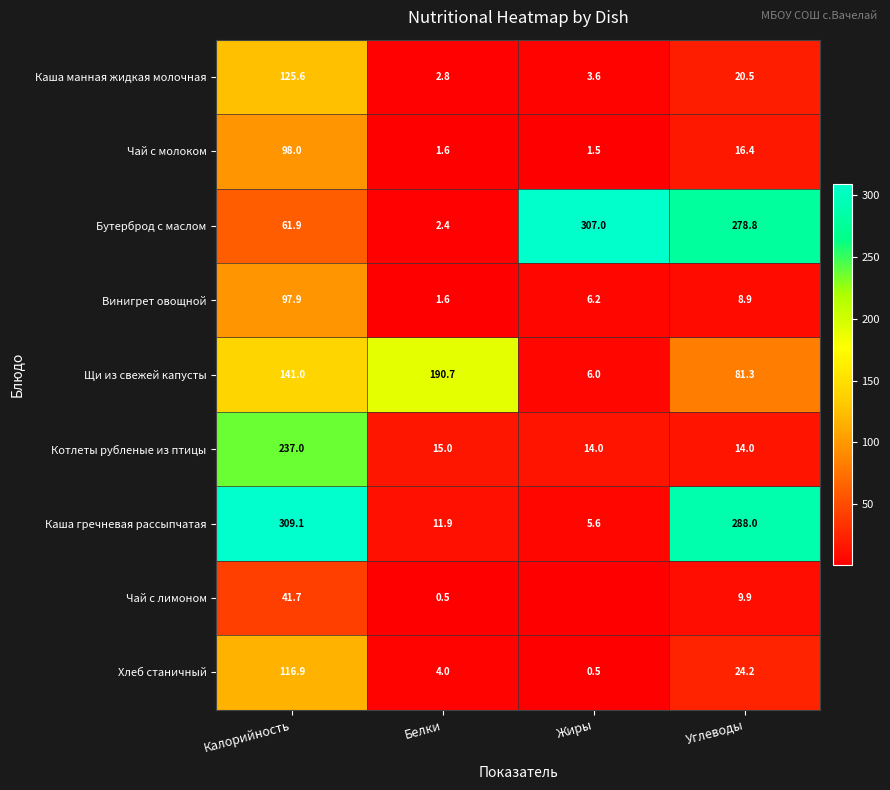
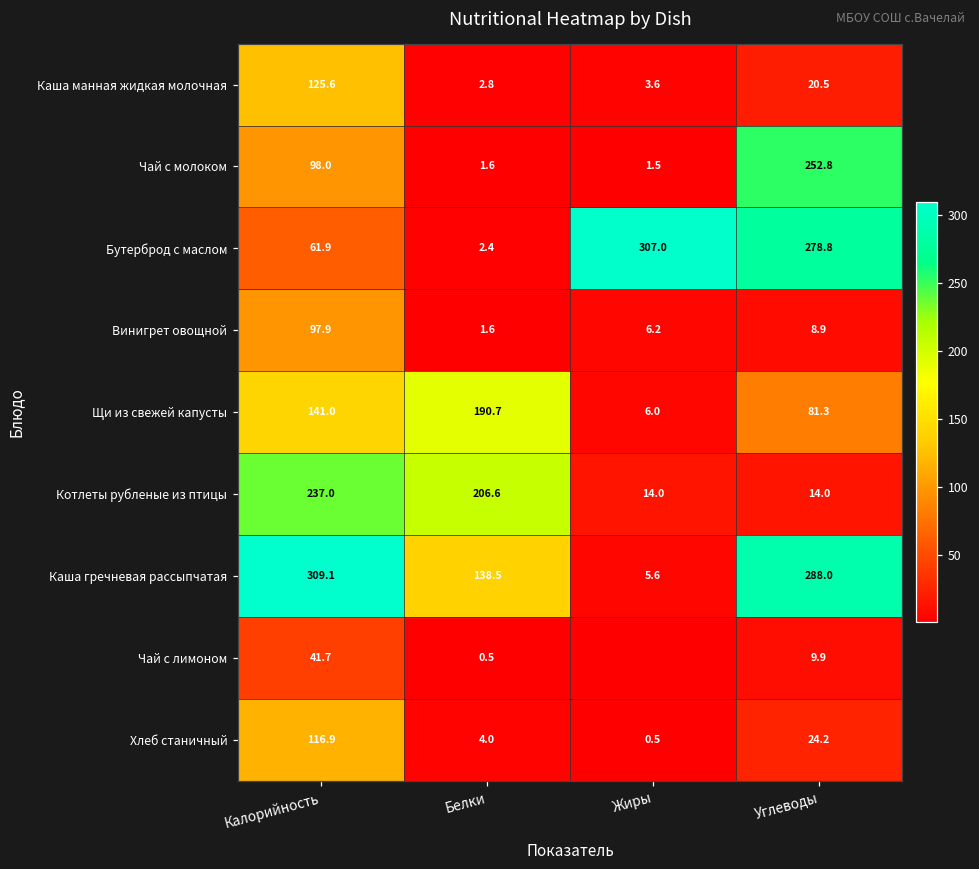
  {
    "Каша манная жидкая молочная": {
      "Калорийность": 125.6,
      "Белки": 2.8,
      "Жиры": 3.6,
      "Углеводы": 20.5
    },
    "Чай с молоком": {
      "Калорийность": 98.0,
      "Белки": 1.6,
      "Жиры": 1.5,
-     "Углеводы": 16.4
+     "Углеводы": 252.8
    },
    "Бутерброд с маслом": {
      "Калорийность": 61.9,
      "Белки": 2.4,
      "Жиры": 307.0,
      "Углеводы": 278.8
    },
    "Винигрет овощной": {
      "Калорийность": 97.9,
      "Белки": 1.6,
      "Жиры": 6.2,
      "Углеводы": 8.9
    },
    "Щи из свежей капусты": {
      "Калорийность": 141.0,
      "Белки": 190.7,
      "Жиры": 6.0,
      "Углеводы": 81.3
    },
    "Котлеты рубленые из птицы": {
      "Калорийность": 237.0,
-     "Белки": 15.0,
+     "Белки": 206.6,
      "Жиры": 14.0,
      "Углеводы": 14.0
    },
    "Каша гречневая рассыпчатая": {
      "Калорийность": 309.1,
-     "Белки": 11.9,
+     "Белки": 138.5,
      "Жиры": 5.6,
      "Углеводы": 288.0
    },
    "Чай с лимоном": {
      "Калорийность": 41.7,
      "Белки": 0.5,
      "Углеводы": 9.9
    },
    "Хлеб станичный": {
      "Калорийность": 116.9,
      "Белки": 4.0,
      "Жиры": 0.5,
      "Углеводы": 24.2
    }
  }
